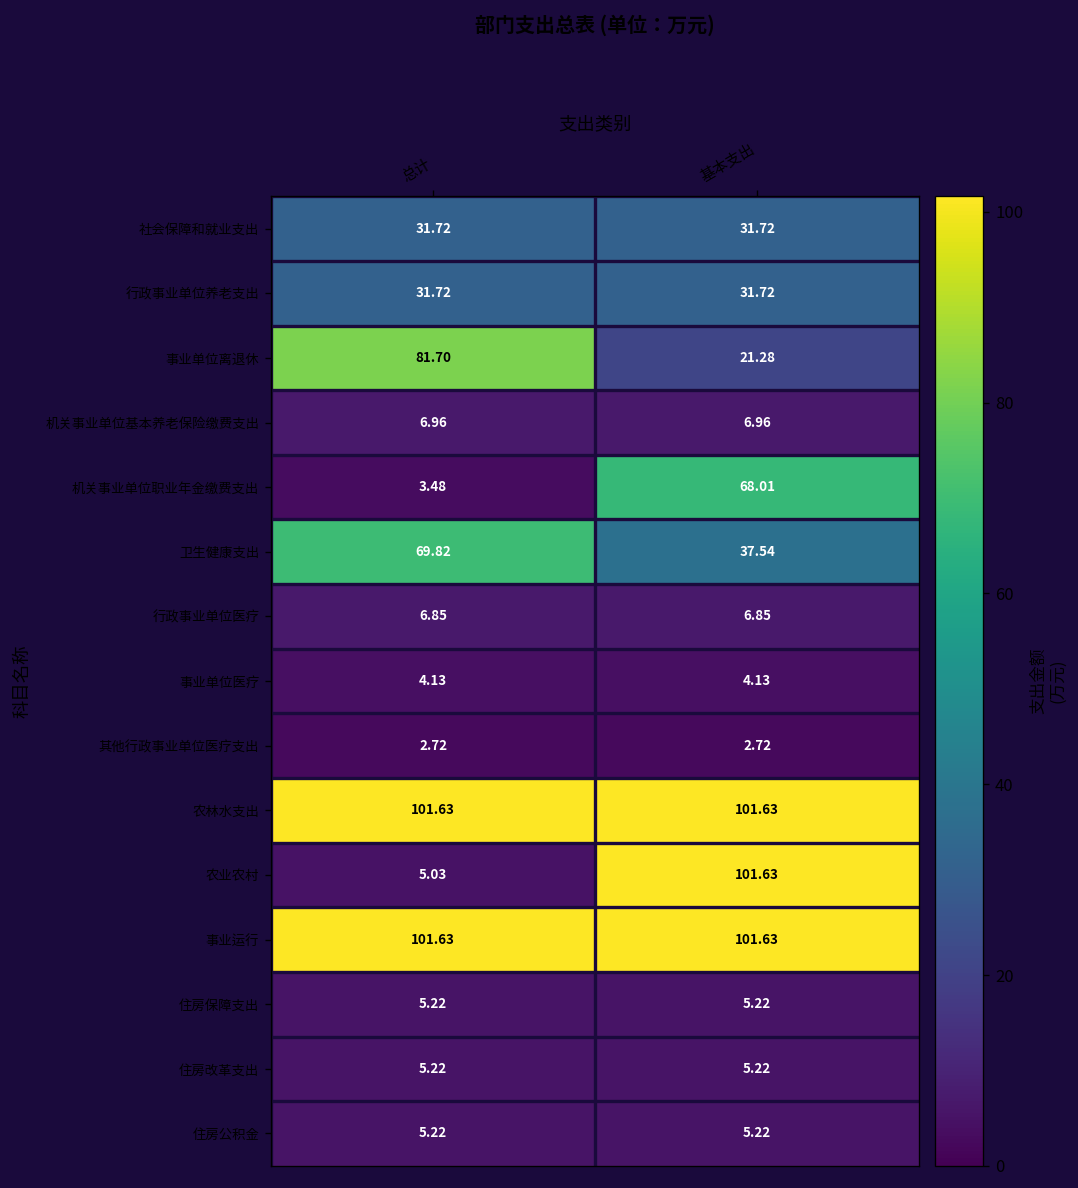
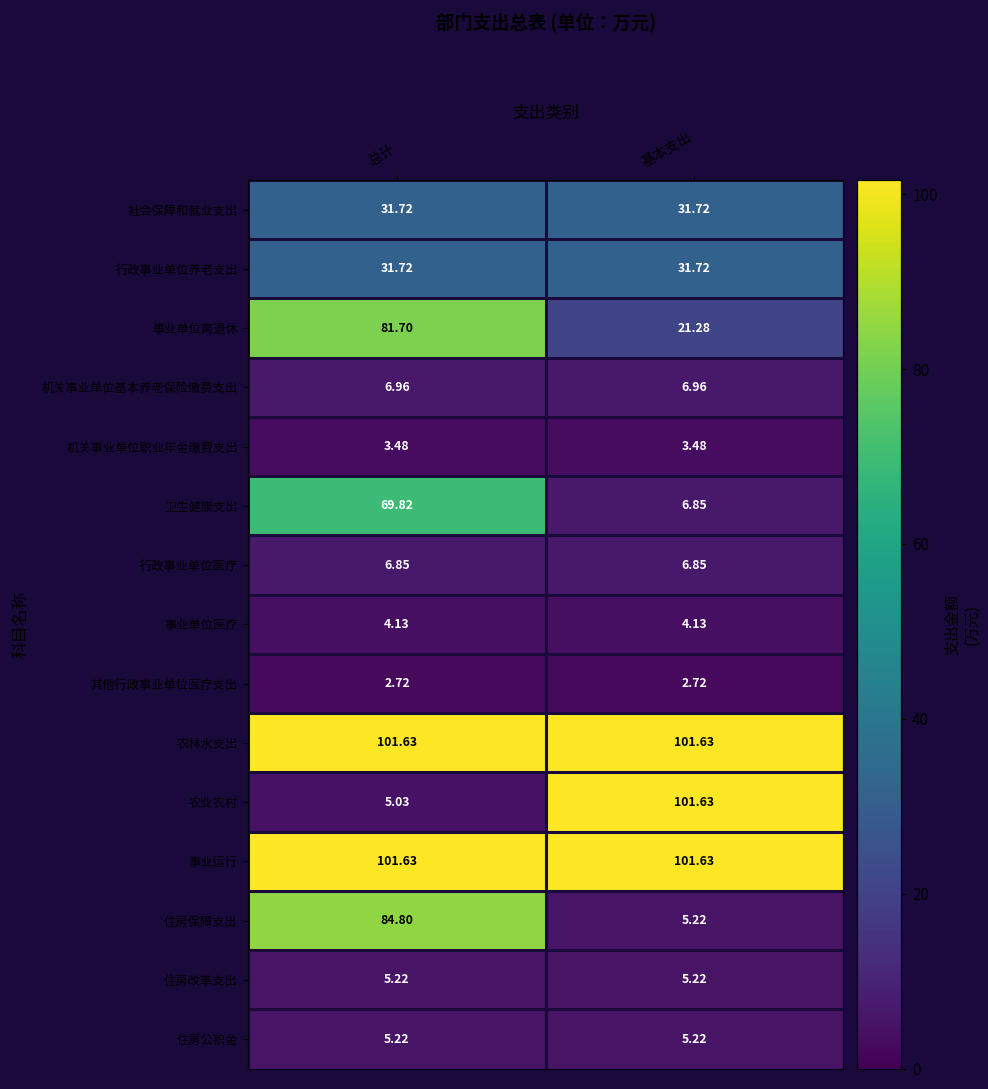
  {
    "社会保障和就业支出": {
      "总计": 31.72,
      "基本支出": 31.72
    },
    "行政事业单位养老支出": {
      "总计": 31.72,
      "基本支出": 31.72
    },
    "事业单位离退休": {
      "总计": 81.70,
      "基本支出": 21.28
    },
    "机关事业单位基本养老保险缴费支出": {
      "总计": 6.96,
      "基本支出": 6.96
    },
    "机关事业单位职业年金缴费支出": {
      "总计": 3.48,
-     "基本支出": 68.01
+     "基本支出": 3.48
    },
    "卫生健康支出": {
      "总计": 69.82,
-     "基本支出": 37.54
+     "基本支出": 6.85
    },
    "行政事业单位医疗": {
      "总计": 6.85,
      "基本支出": 6.85
    },
    "事业单位医疗": {
      "总计": 4.13,
      "基本支出": 4.13
    },
    "其他行政事业单位医疗支出": {
      "总计": 2.72,
      "基本支出": 2.72
    },
    "农林水支出": {
      "总计": 101.63,
      "基本支出": 101.63
    },
    "农业农村": {
      "总计": 5.03,
      "基本支出": 101.63
    },
    "事业运行": {
      "总计": 101.63,
      "基本支出": 101.63
    },
    "住房保障支出": {
-     "总计": 5.22,
+     "总计": 84.80,
      "基本支出": 5.22
    },
    "住房改革支出": {
      "总计": 5.22,
      "基本支出": 5.22
    },
    "住房公积金": {
      "总计": 5.22,
      "基本支出": 5.22
    }
  }
